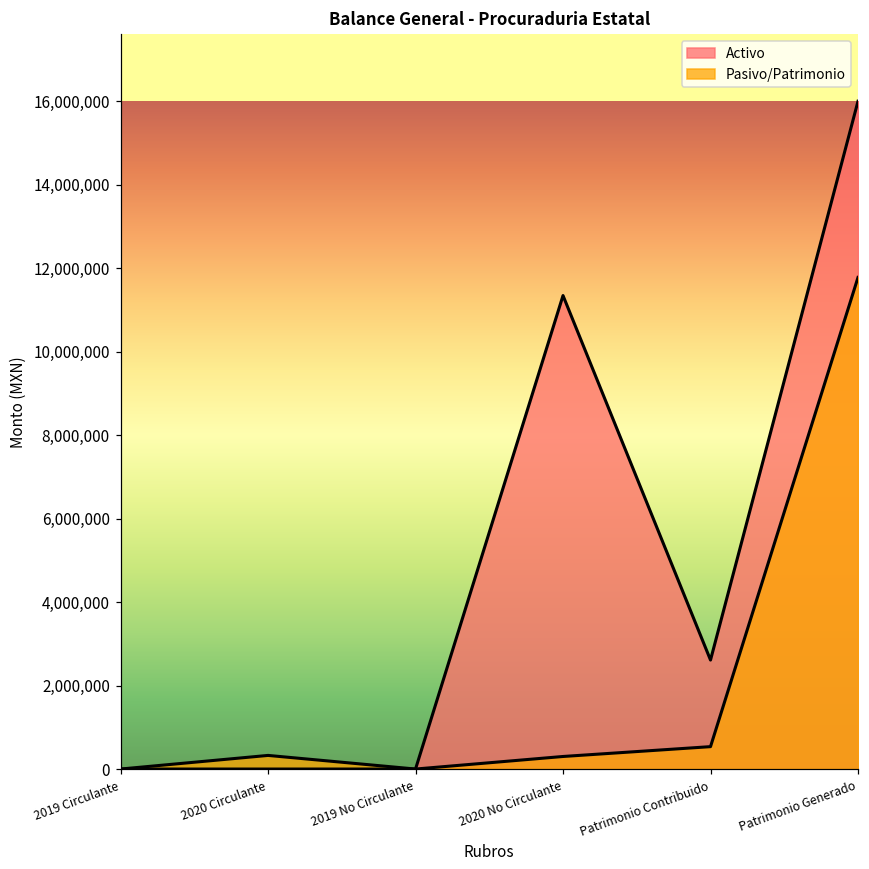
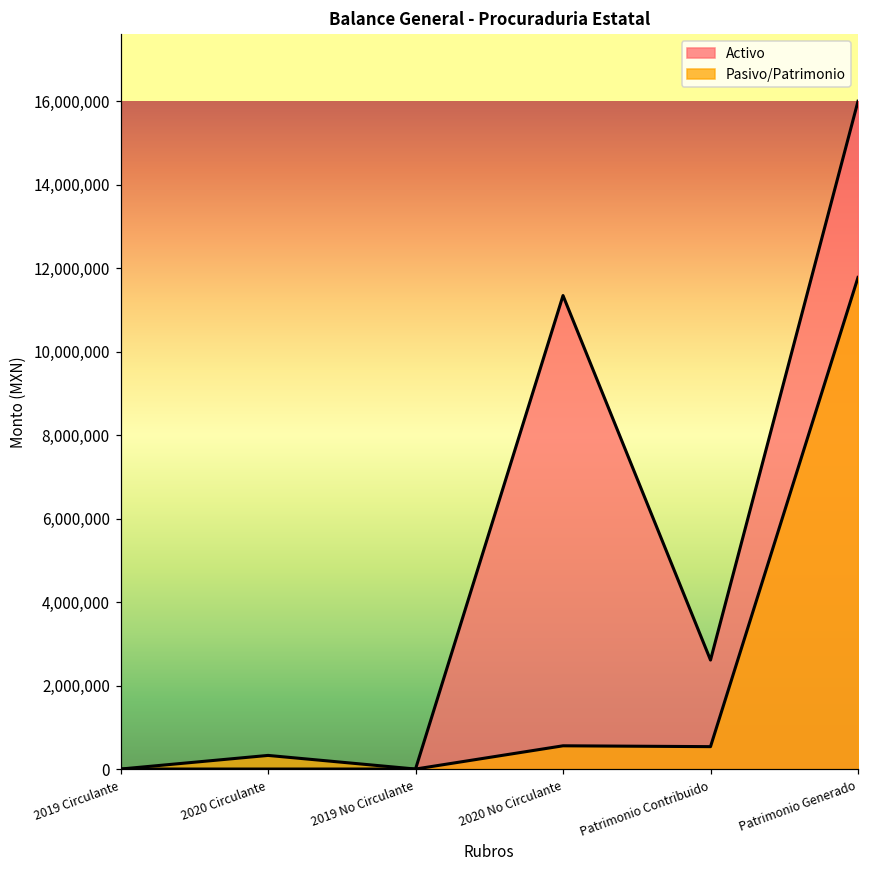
  {
    "Activo": {
      "2020 Circulante": "0",
      "2020 No Circulante": "11,300,000",
      "Patrimonio Contribuido": "2,600,000",
      "Patrimonio Generado": "16,000,000"
    },
    "Pasivo/Patrimonio": {
      "2020 Circulante": "300,000",
-     "2020 No Circulante": "300,000",
+     "2020 No Circulante": "600,000",
      "Patrimonio Contribuido": "500,000",
      "Patrimonio Generado": "11,800,000"
    }
  }
